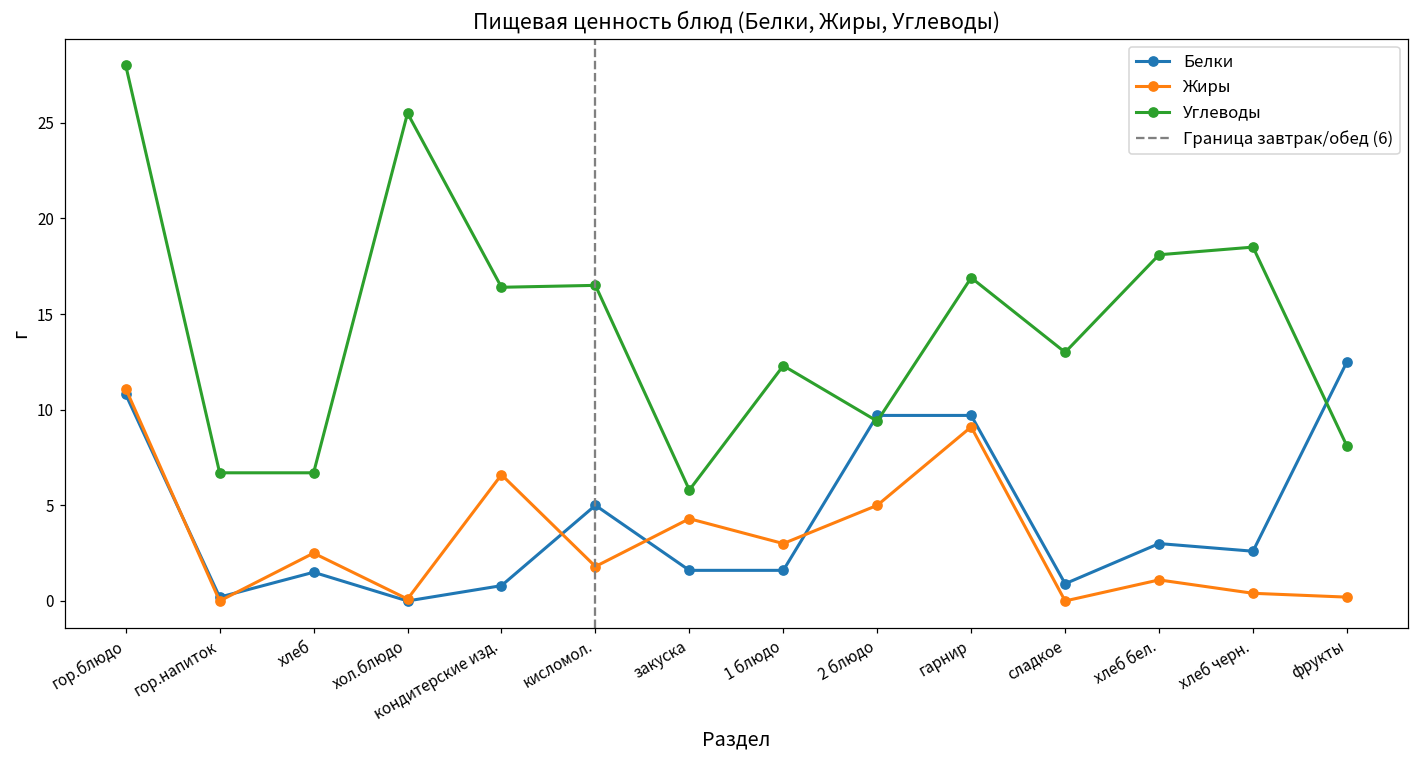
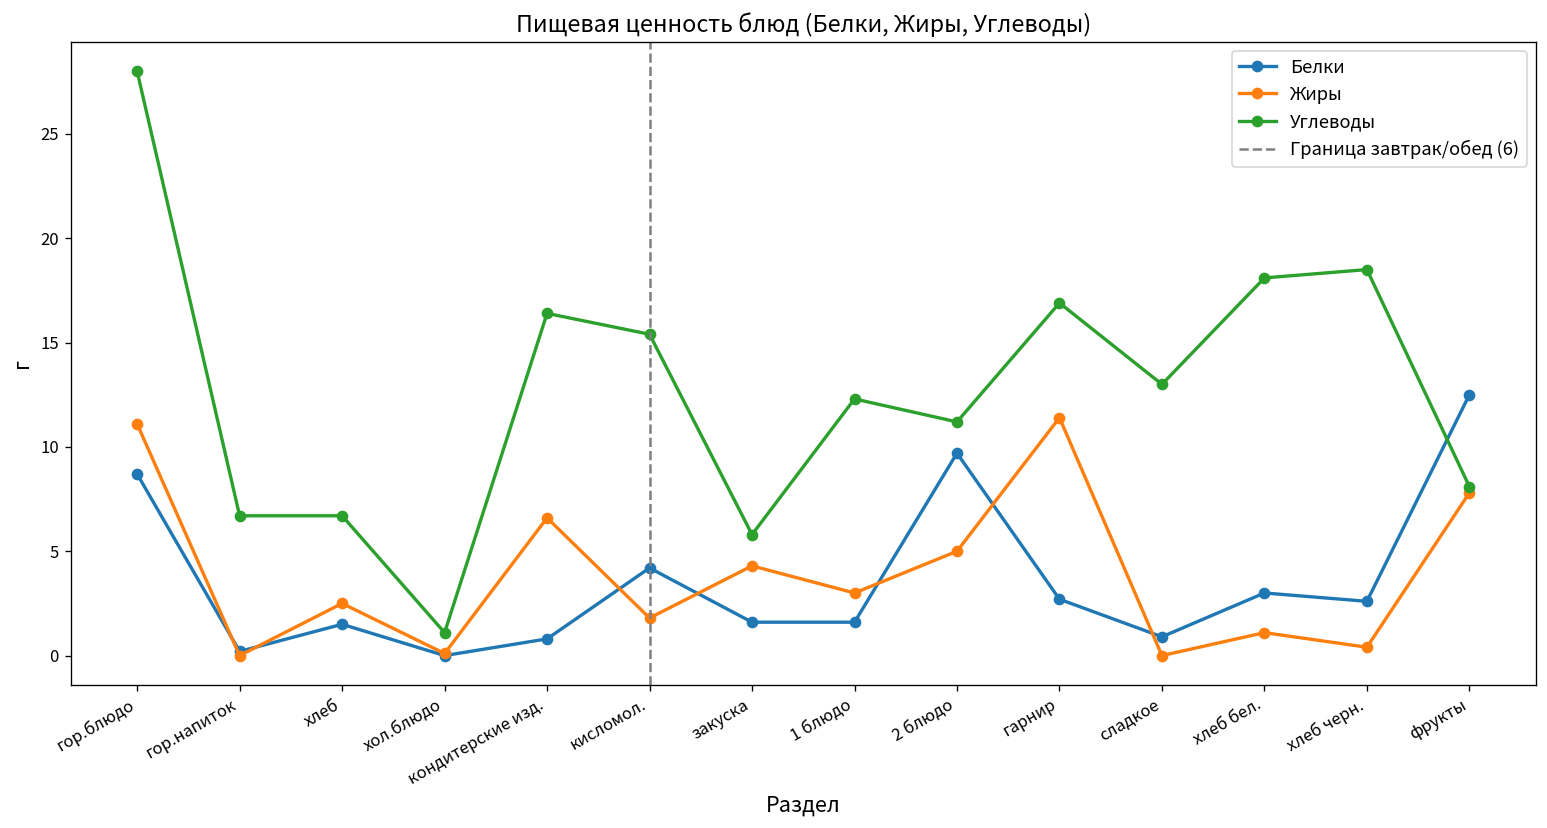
  {
    "Белки": {
-     "гор.блюдо": 10.8,
+     "гор.блюдо": 8.7,
      "гор.напиток": 0.2,
      "хлеб": 1.5,
      "кондитерские изд.": 0.8,
-     "кисломол.": 5.0,
+     "кисломол.": 4.2,
      "закуска": 1.6,
      "1 блюдо": 1.6,
      "2 блюдо": 9.7,
-     "гарнир": 9.7,
+     "гарнир": 2.7,
      "сладкое": 0.9,
      "хлеб бел.": 3.0,
      "хлеб черн.": 2.6,
      "фрукты": 12.5
    },
    "Жиры": {
      "гор.блюдо": 11.1,
      "гор.напиток": 0.0,
      "хлеб": 2.5,
      "кондитерские изд.": 6.6,
      "кисломол.": 1.8,
      "закуска": 4.3,
      "1 блюдо": 3.0,
      "2 блюдо": 5.0,
-     "гарнир": 9.1,
+     "гарнир": 11.4,
      "сладкое": 0.0,
      "хлеб бел.": 1.1,
      "хлеб черн.": 0.4,
-     "фрукты": 0.2
+     "фрукты": 7.8
    },
    "Углеводы": {
      "гор.блюдо": 28.0,
      "гор.напиток": 6.7,
      "хлеб": 6.7,
-     "хол.блюдо": 25.5,
+     "хол.блюдо": 1.1,
      "кондитерские изд.": 16.4,
-     "кисломол.": 16.5,
+     "кисломол.": 15.4,
      "закуска": 5.8,
      "1 блюдо": 12.3,
-     "2 блюдо": 9.4,
+     "2 блюдо": 11.2,
      "гарнир": 16.9,
      "сладкое": 13.0,
      "хлеб бел.": 18.1,
      "хлеб черн.": 18.5,
      "фрукты": 8.1
    }
  }
